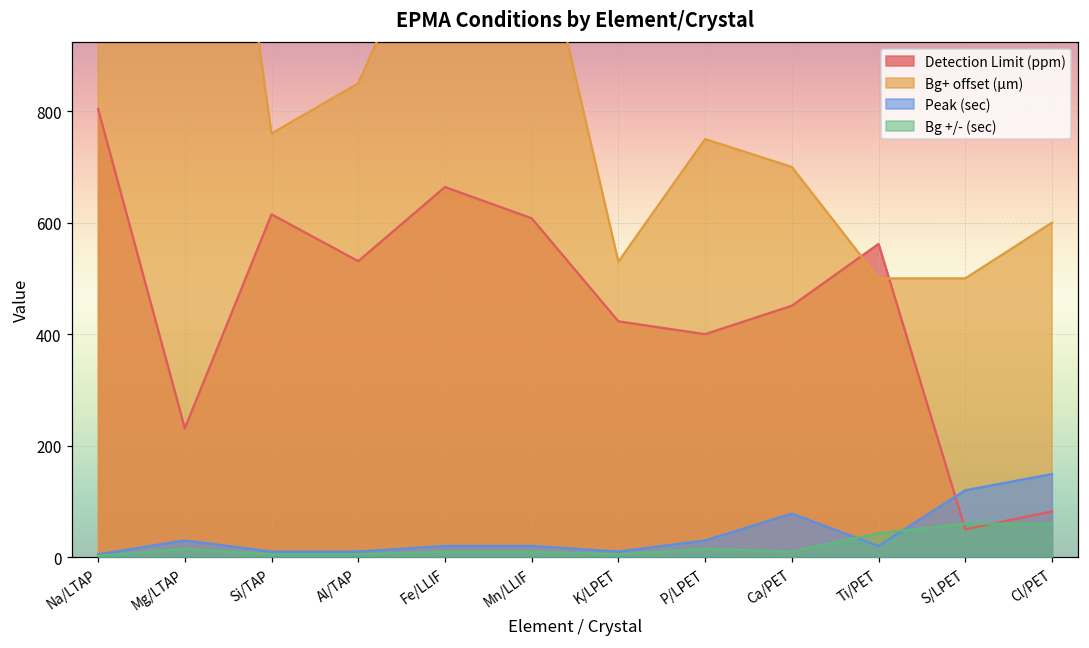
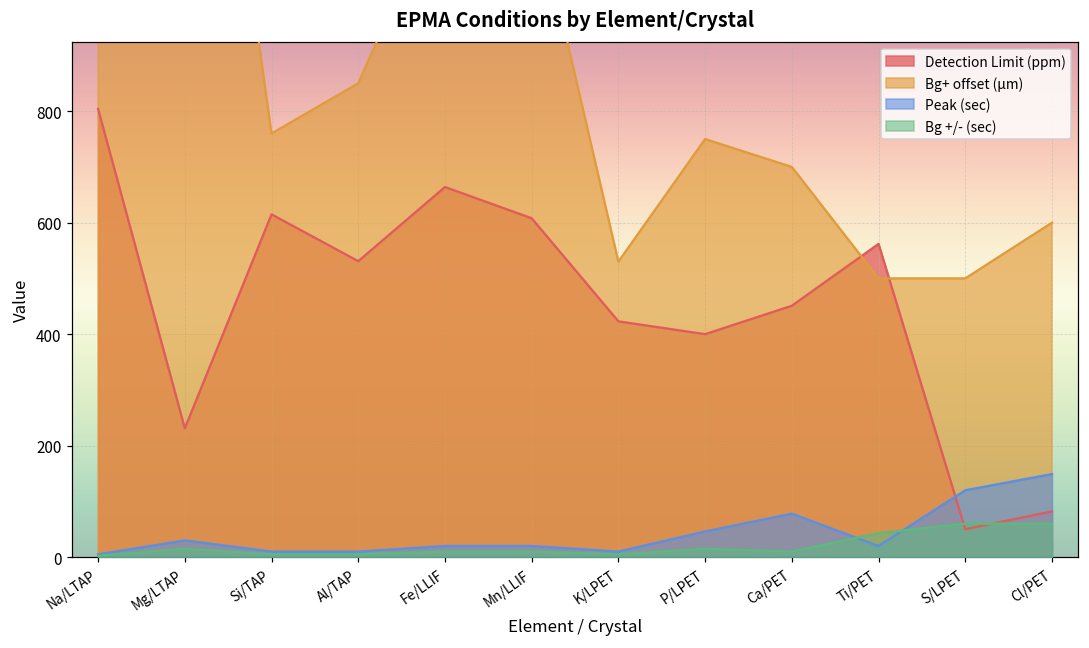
  {
    "Detection Limit (ppm)": {
      "Na/LTAP": 800,
      "Mg/LTAP": 230,
      "Si/TAP": 620,
      "Al/TAP": 530,
      "Fe/LLIF": 660,
      "Mn/LLIF": 610,
      "K/LPET": 420,
      "P/LPET": 400,
      "Ca/PET": 450,
      "Ti/PET": 560,
      "S/LPET": 50,
      "Cl/PET": 80
    },
    "Bg+ offset (µm)": {
      "Si/TAP": 760,
      "Al/TAP": 850,
      "K/LPET": 530,
      "P/LPET": 750,
      "Ca/PET": 700,
      "Ti/PET": 500,
      "S/LPET": 500,
      "Cl/PET": 600
    },
    "Peak (sec)": {
      "Mg/LTAP": 30,
      "Si/TAP": 10,
      "Al/TAP": 10,
      "Fe/LLIF": 20,
      "Mn/LLIF": 20,
      "K/LPET": 10,
-     "P/LPET": 30,
+     "P/LPET": 50,
      "Ca/PET": 80,
      "Ti/PET": 20,
      "S/LPET": 120,
      "Cl/PET": 150
    },
    "Bg +/- (sec)": {
      "Mg/LTAP": 20,
      "Si/TAP": 10,
      "Al/TAP": 10,
      "Fe/LLIF": 10,
      "Mn/LLIF": 10,
      "K/LPET": 10,
      "P/LPET": 20,
      "Ca/PET": 10,
      "Ti/PET": 40,
      "S/LPET": 60,
      "Cl/PET": 60
    }
  }
